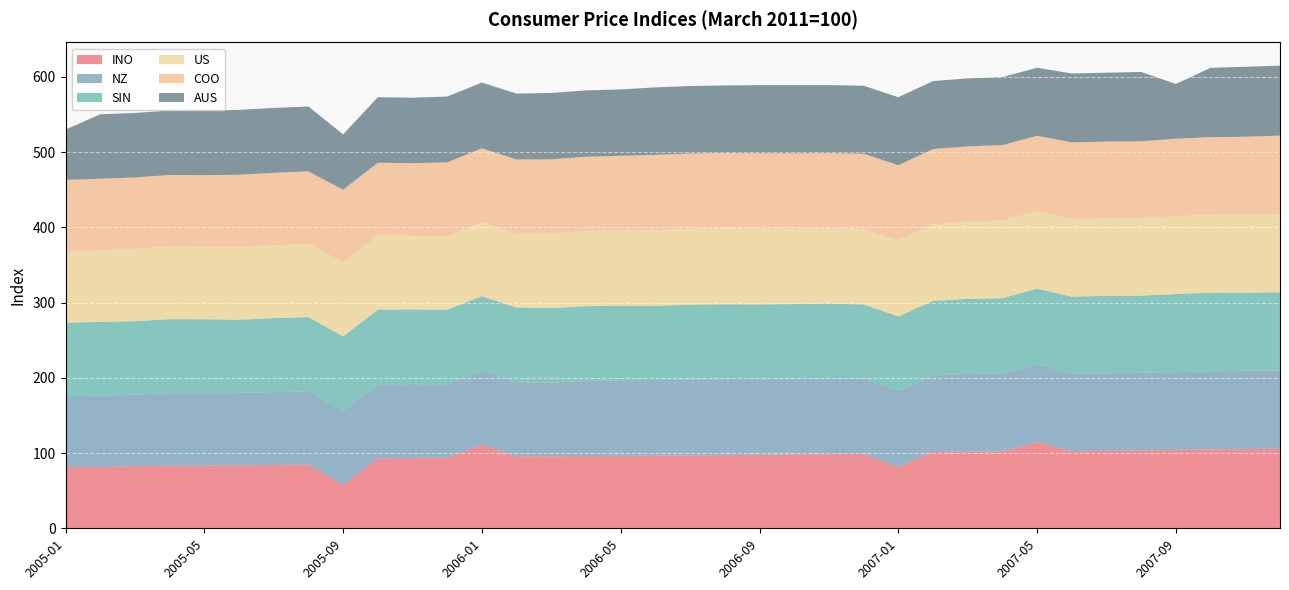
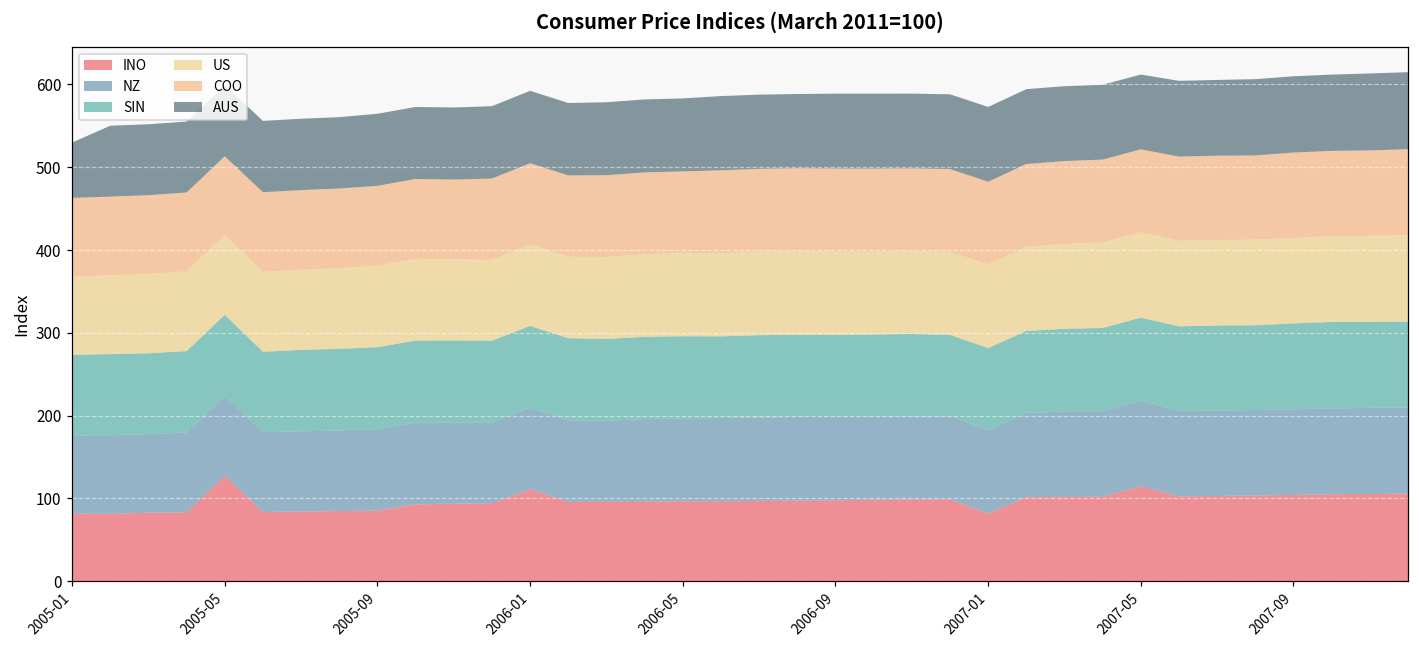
  {
    "INO": {
      "2005-01": 80,
-     "2005-05": 80,
-     "2005-09": 60,
+     "2005-05": 130,
+     "2005-09": 90,
      "2006-01": 110,
      "2006-05": 100,
      "2006-09": 100,
      "2007-01": 80,
      "2007-05": 110,
      "2007-09": 100
    },
    "AUS": {
      "2005-01": 70,
-     "2005-09": 70,
+     "2005-09": 90,
      "2006-01": 90,
      "2006-05": 90,
      "2006-09": 90,
      "2007-01": 90,
      "2007-05": 90,
-     "2007-09": 70
+     "2007-09": 90
    }
  }
